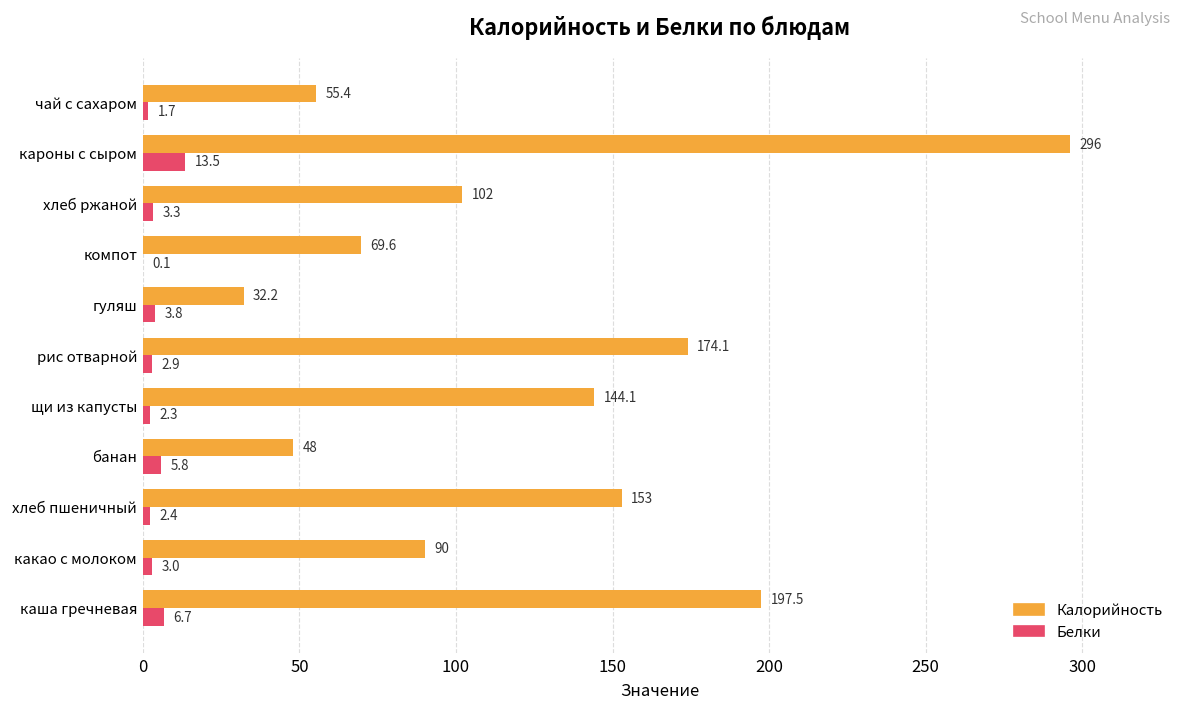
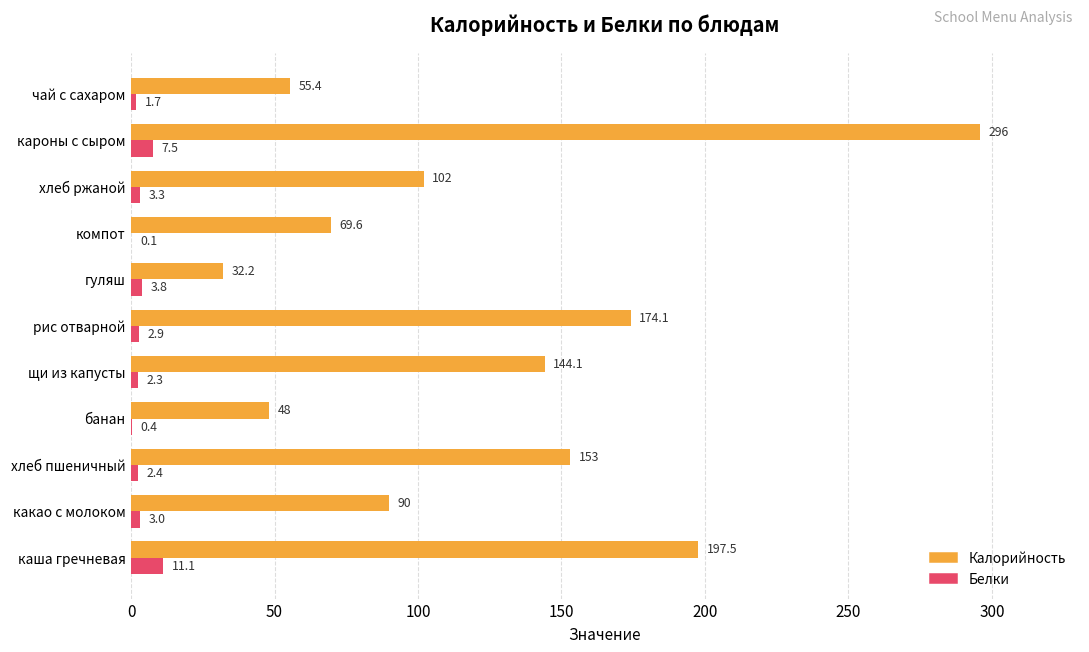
  {
    "Калорийность": {
      "чай с сахаром": 55.4,
      "кароны с сыром": 296,
      "хлеб ржаной": 102,
      "компот": 69.6,
      "гуляш": 32.2,
      "рис отварной": 174.1,
      "щи из капусты": 144.1,
      "банан": 48,
      "хлеб пшеничный": 153,
      "какао с молоком": 90,
      "каша гречневая": 197.5
    },
    "Белки": {
      "чай с сахаром": 1.7,
-     "кароны с сыром": 13.5,
+     "кароны с сыром": 7.5,
      "хлеб ржаной": 3.3,
      "компот": 0.1,
      "гуляш": 3.8,
      "рис отварной": 2.9,
      "щи из капусты": 2.3,
-     "банан": 5.8,
+     "банан": 0.4,
      "хлеб пшеничный": 2.4,
      "какао с молоком": 3.0,
-     "каша гречневая": 6.7
+     "каша гречневая": 11.1
    }
  }
